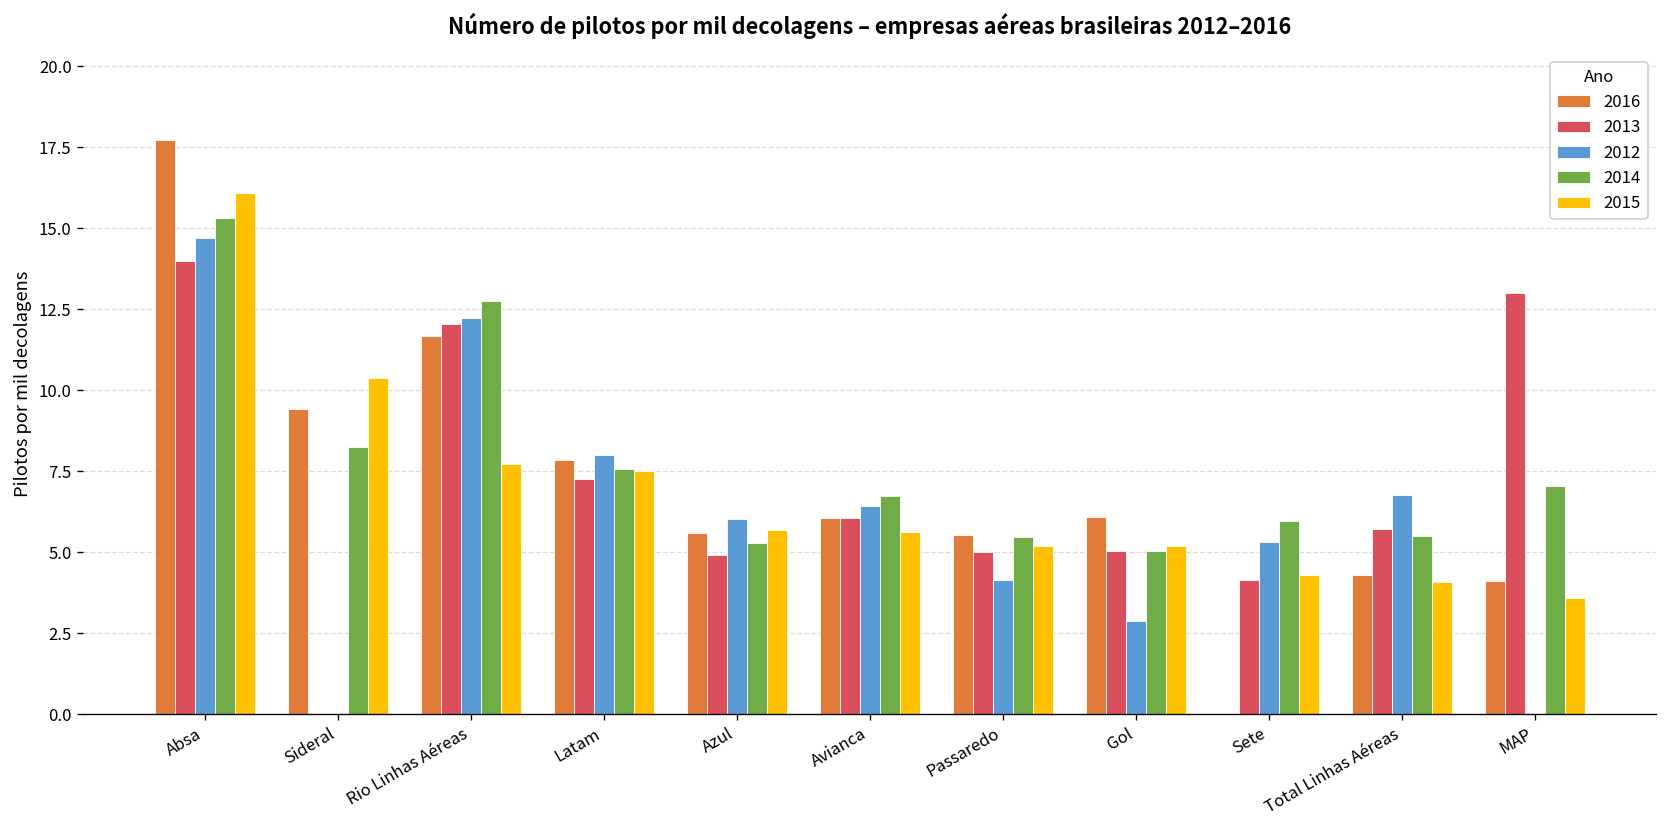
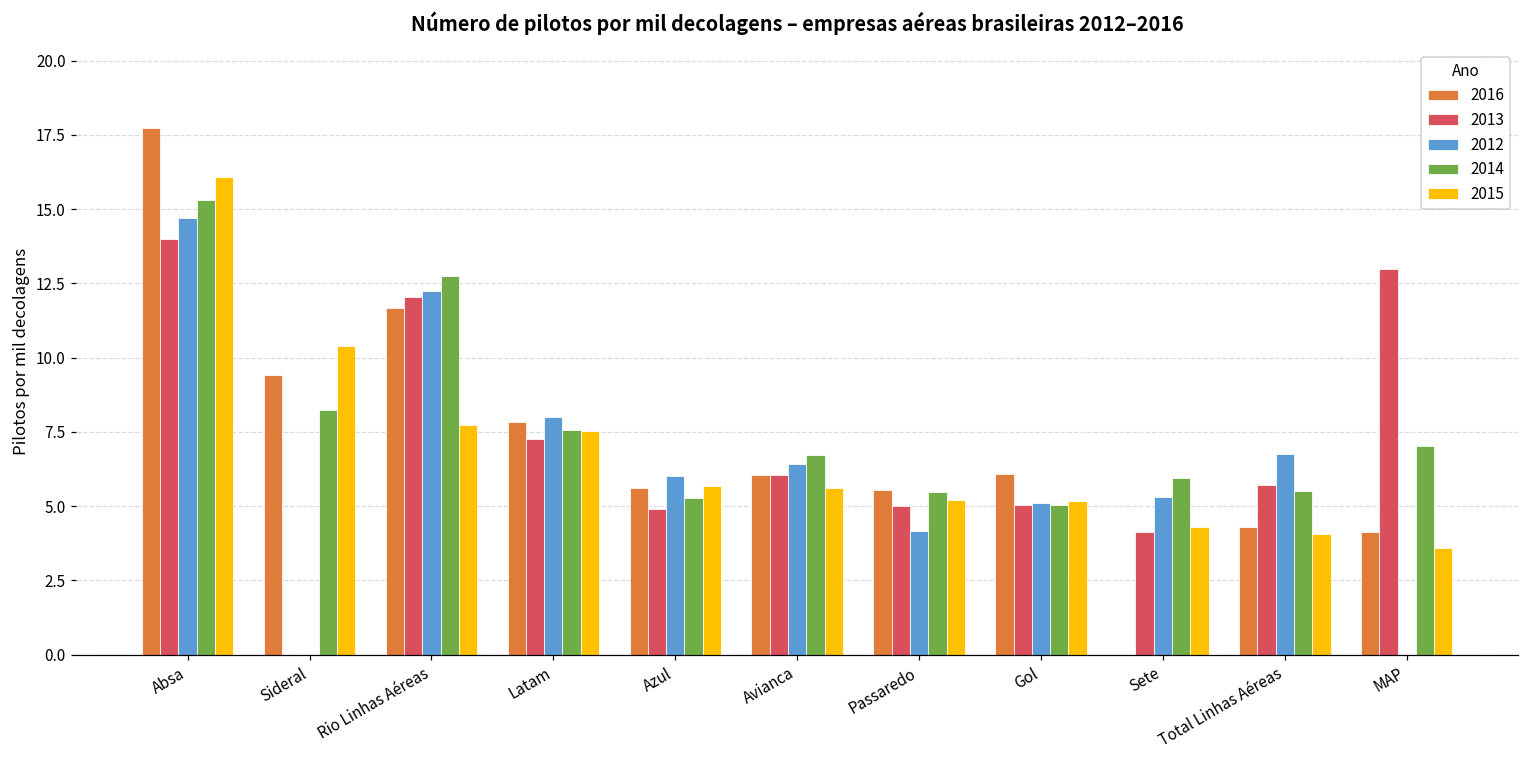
  {
    "2012": {
      "Absa": 14.7,
      "Sideral": 0.0,
      "Rio Linhas Aéreas": 12.2,
      "Latam": 8.0,
      "Azul": 6.0,
      "Avianca": 6.4,
      "Passaredo": 4.2,
-     "Gol": 2.9,
+     "Gol": 5.1,
      "Sete": 5.3,
      "Total Linhas Aéreas": 6.8,
      "MAP": 0.0
    },
    "2014": {
      "Absa": 15.3,
      "Sideral": 8.2,
      "Rio Linhas Aéreas": 12.8,
      "Latam": 7.6,
      "Azul": 5.3,
      "Avianca": 6.7,
      "Passaredo": 5.5,
      "Gol": 5.0,
      "Sete": 6.0,
      "Total Linhas Aéreas": 5.5,
      "MAP": 7.0
    },
    "2015": {
      "Absa": 16.1,
      "Sideral": 10.4,
      "Rio Linhas Aéreas": 7.7,
      "Latam": 7.5,
      "Azul": 5.7,
      "Avianca": 5.6,
      "Passaredo": 5.2,
      "Gol": 5.2,
      "Sete": 4.3,
      "Total Linhas Aéreas": 4.1,
      "MAP": 3.6
    }
  }
